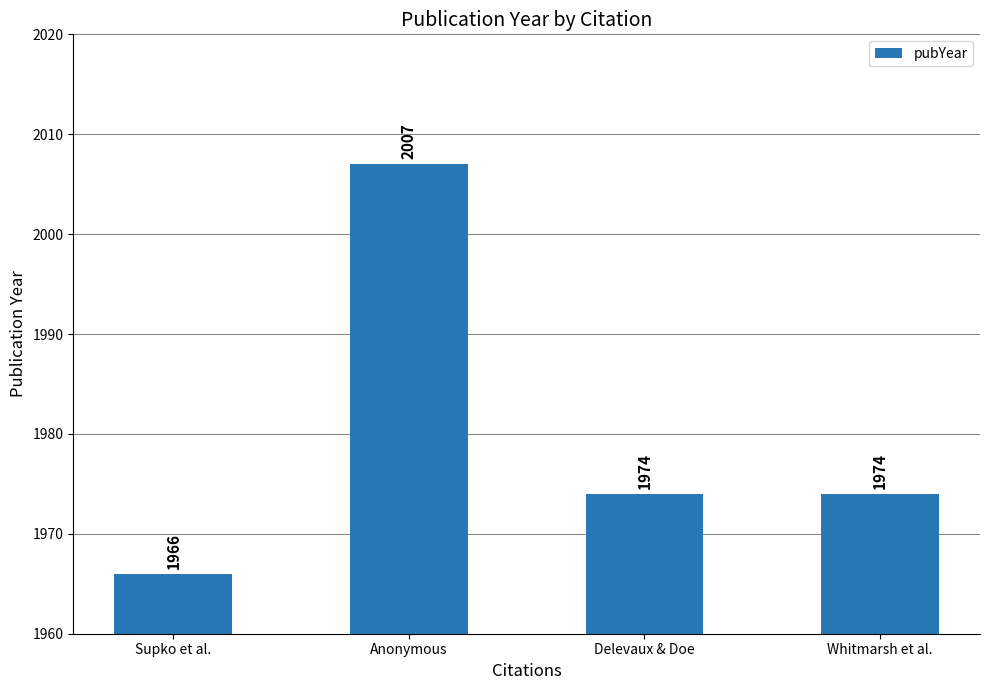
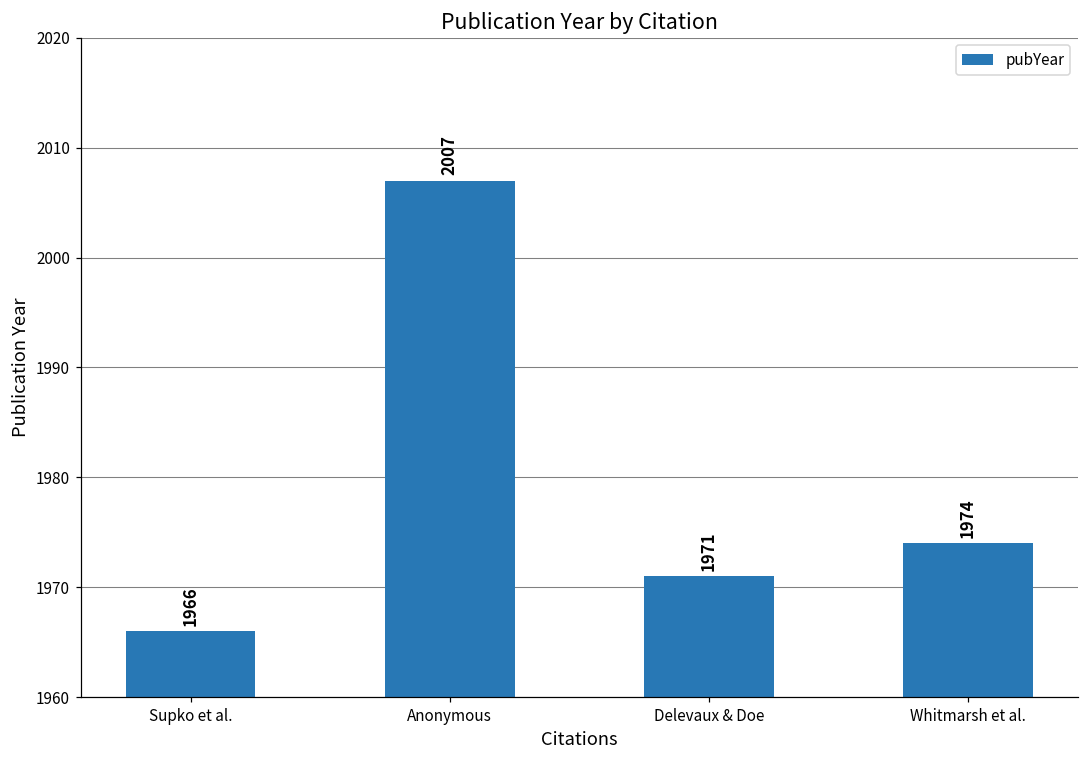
  {
    "Supko et al.": 1966,
    "Anonymous": 2007,
-   "Delevaux & Doe": 1974,
+   "Delevaux & Doe": 1971,
    "Whitmarsh et al.": 1974
  }
